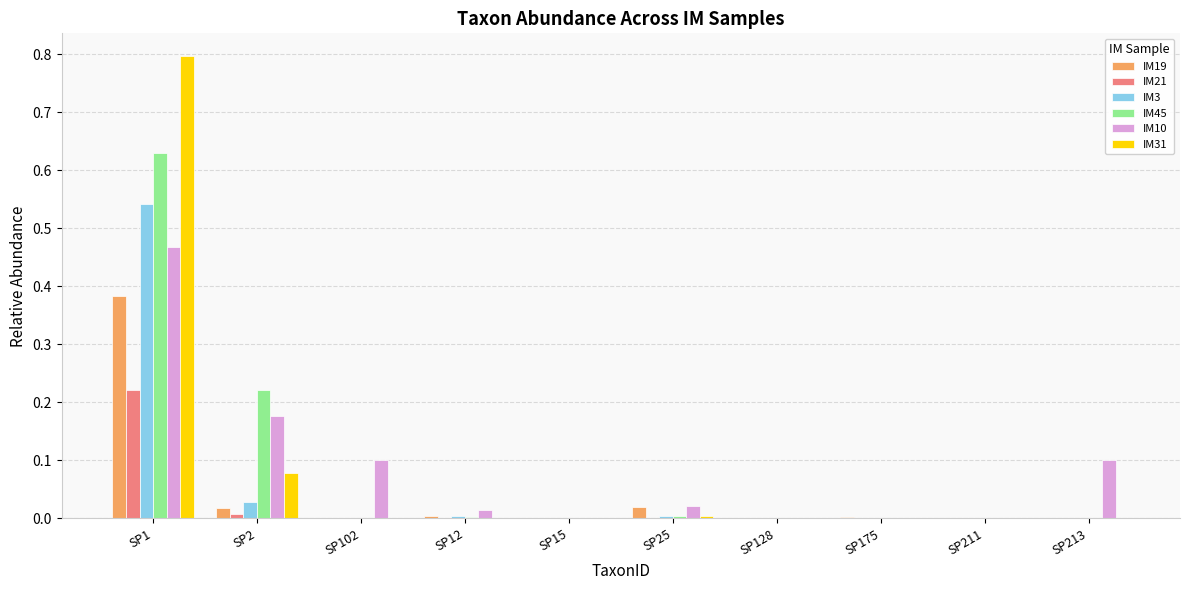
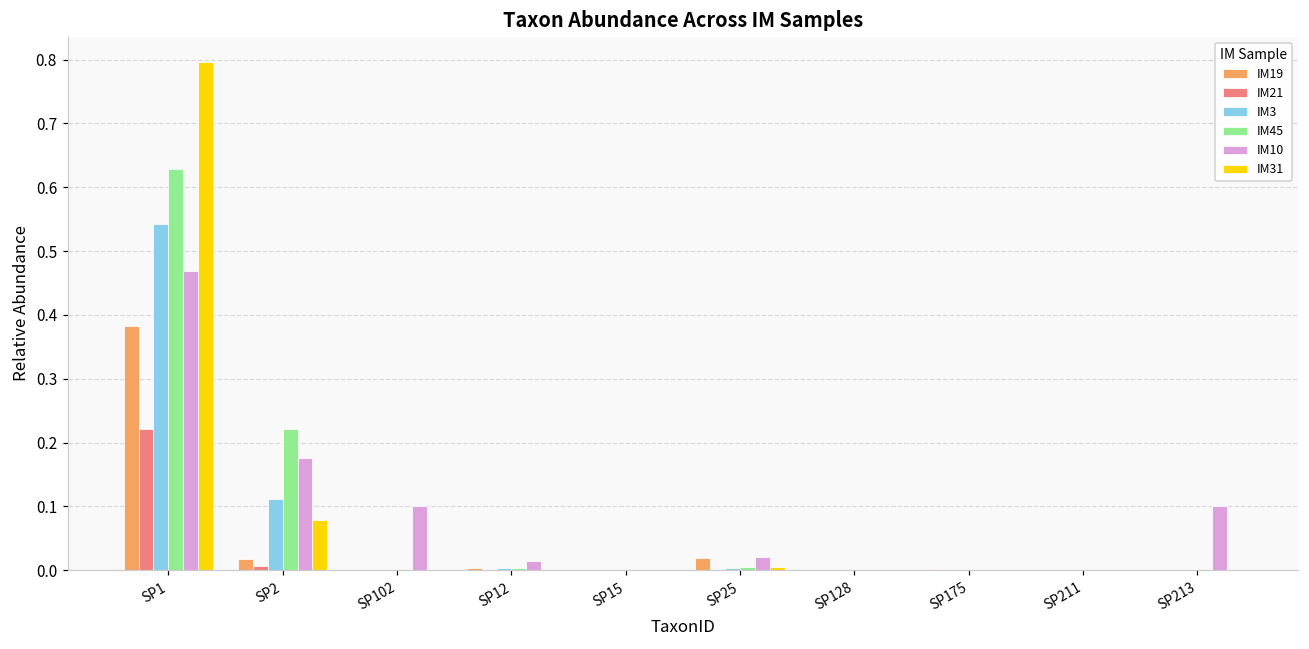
  {
    "IM3": {
      "SP1": 0.54,
-     "SP2": 0.03,
+     "SP2": 0.11,
      "SP102": 0.00,
      "SP15": 0.00,
      "SP128": 0.00,
      "SP175": 0.00,
      "SP211": 0.00,
      "SP213": 0.00
    },
    "IM45": {
      "SP1": 0.63,
      "SP2": 0.22,
      "SP102": 0.00,
      "SP15": 0.00,
      "SP128": 0.00,
      "SP211": 0.00,
      "SP213": 0.00
    },
    "IM10": {
      "SP1": 0.47,
      "SP2": 0.18,
      "SP102": 0.10,
      "SP12": 0.01,
      "SP15": 0.00,
      "SP25": 0.02,
      "SP128": 0.00,
      "SP211": 0.00,
      "SP213": 0.10
    },
    "IM31": {
      "SP1": 0.80,
      "SP2": 0.08,
      "SP102": 0.00,
      "SP15": 0.00,
      "SP25": 0.00,
      "SP128": 0.00
    }
  }
